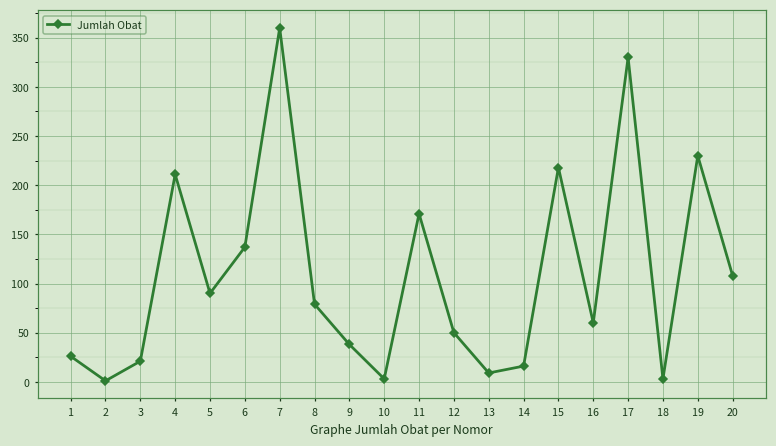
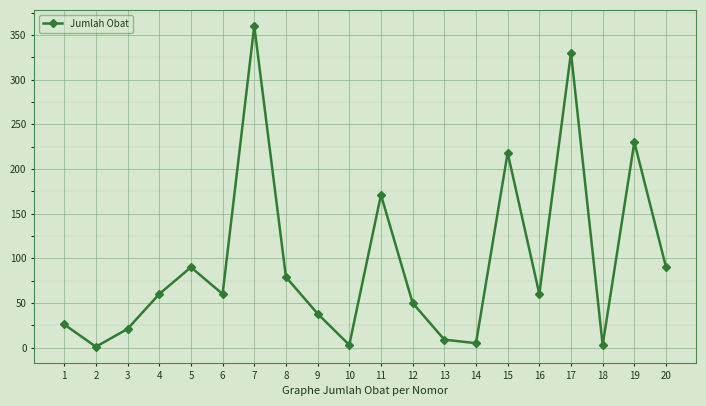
  {
    "1": 30,
    "2": 0,
    "3": 20,
-   "4": 210,
+   "4": 60,
    "5": 90,
-   "6": 140,
+   "6": 60,
    "7": 360,
    "8": 80,
    "9": 40,
    "10": 0,
    "11": 170,
    "12": 50,
    "13": 10,
-   "14": 20,
+   "14": 10,
    "15": 220,
    "16": 60,
    "17": 330,
    "18": 0,
    "19": 230,
-   "20": 110
+   "20": 90
  }
